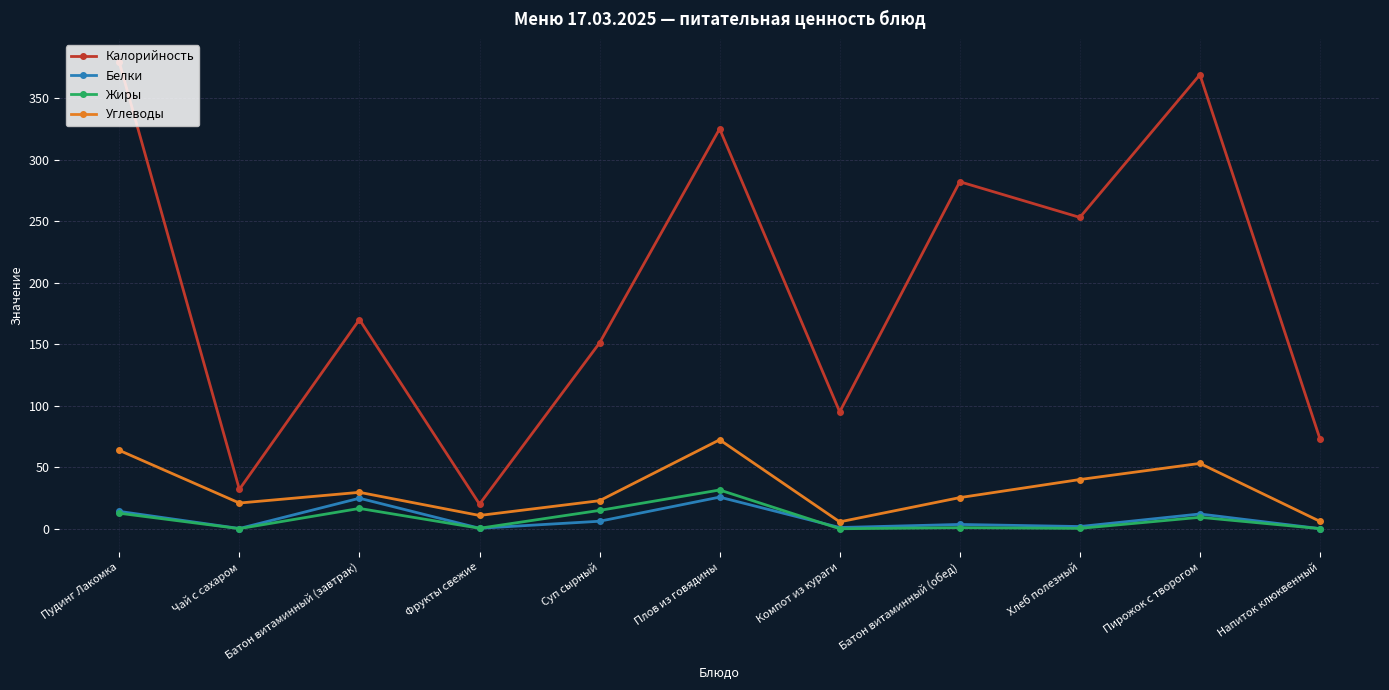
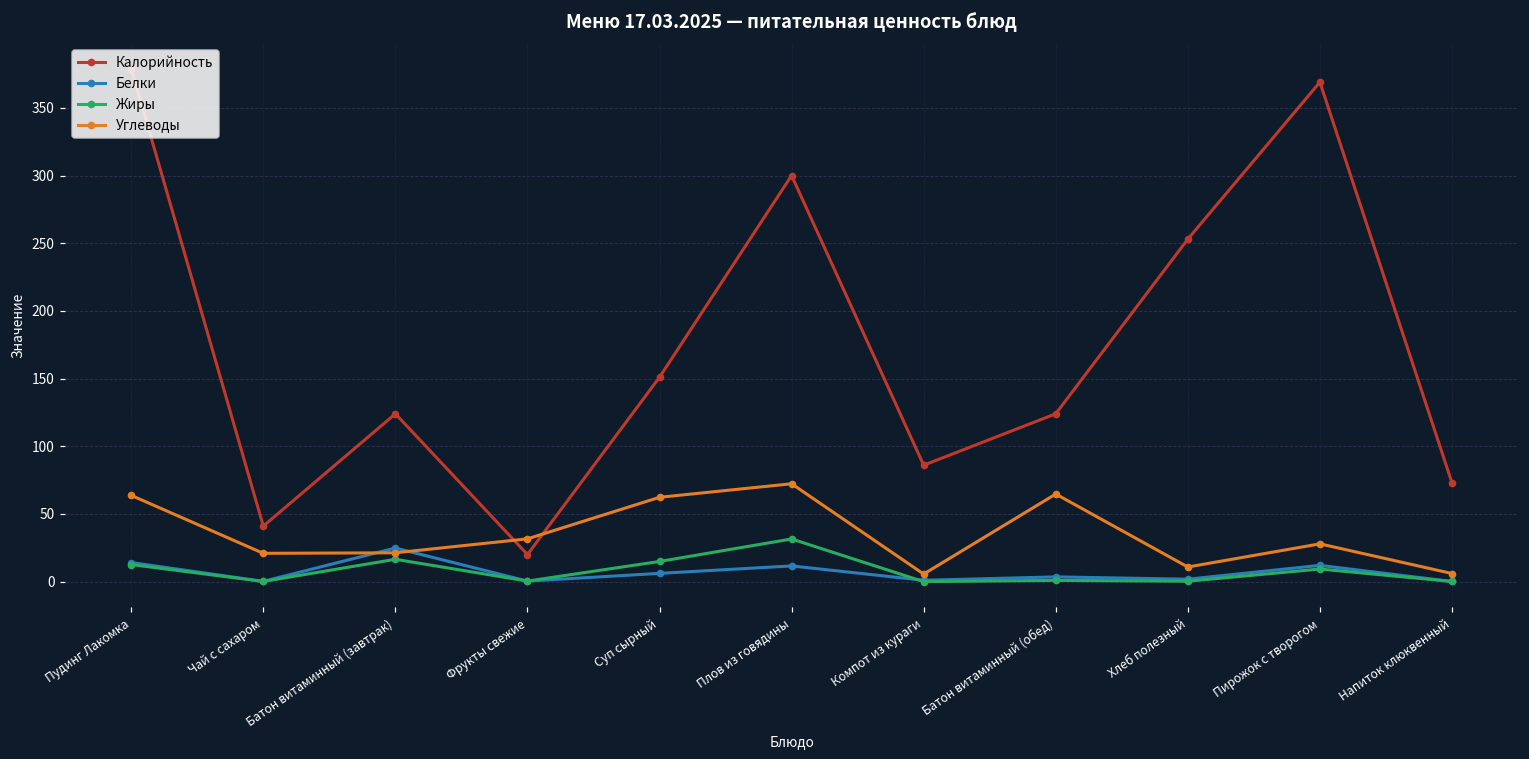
  {
    "Калорийность": {
-     "Чай с сахаром": 32,
-     "Батон витаминный (завтрак)": 170,
+     "Чай с сахаром": 41,
+     "Батон витаминный (завтрак)": 124,
      "Фрукты свежие": 20,
      "Суп сырный": 151,
-     "Плов из говядины": 325,
-     "Компот из кураги": 95,
-     "Батон витаминный (обед)": 282,
+     "Плов из говядины": 300,
+     "Компот из кураги": 86,
+     "Батон витаминный (обед)": 124,
      "Хлеб полезный": 253,
      "Пирожок с творогом": 369,
      "Напиток клюквенный": 73
    },
    "Белки": {
      "Батон витаминный (завтрак)": 25,
      "Суп сырный": 6,
-     "Плов из говядины": 26,
+     "Плов из говядины": 12,
      "Батон витаминный (обед)": 4,
      "Пирожок с творогом": 12
    },
    "Жиры": {
      "Батон витаминный (завтрак)": 17,
      "Суп сырный": 15,
      "Плов из говядины": 32,
      "Батон витаминный (обед)": 1,
      "Пирожок с творогом": 9
    },
    "Углеводы": {
      "Пудинг Лакомка": 64,
      "Чай с сахаром": 21,
-     "Батон витаминный (завтрак)": 30,
-     "Фрукты свежие": 11,
-     "Суп сырный": 23,
+     "Батон витаминный (завтрак)": 21,
+     "Фрукты свежие": 32,
+     "Суп сырный": 62,
      "Плов из говядины": 72,
      "Компот из кураги": 6,
-     "Батон витаминный (обед)": 25,
-     "Хлеб полезный": 40,
-     "Пирожок с творогом": 53,
+     "Батон витаминный (обед)": 65,
+     "Хлеб полезный": 11,
+     "Пирожок с творогом": 28,
      "Напиток клюквенный": 6
    }
  }
